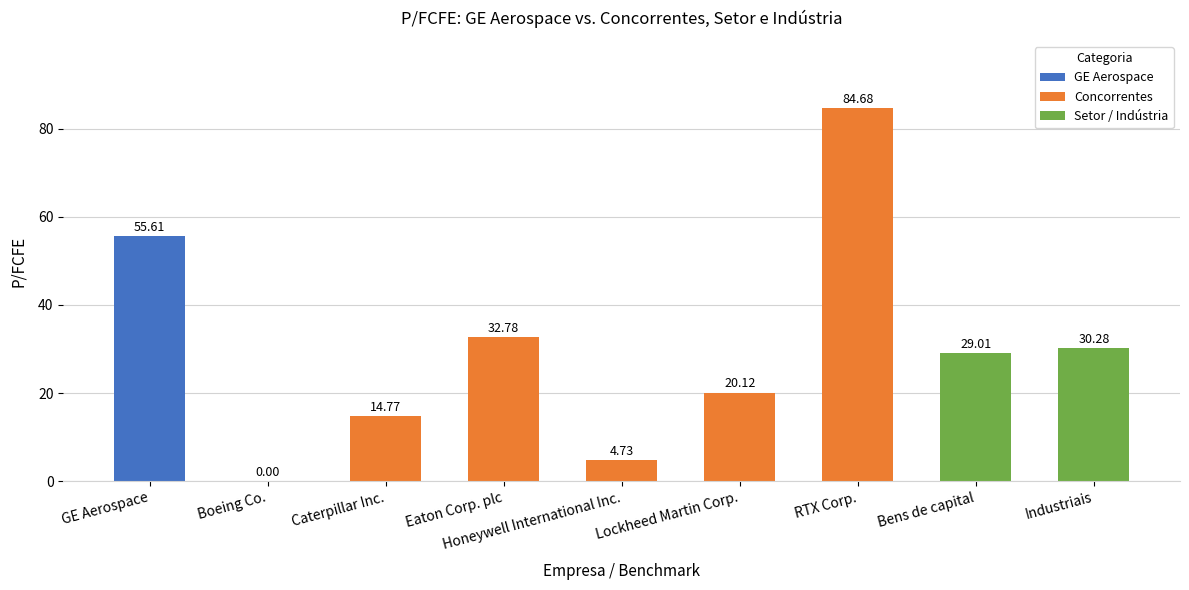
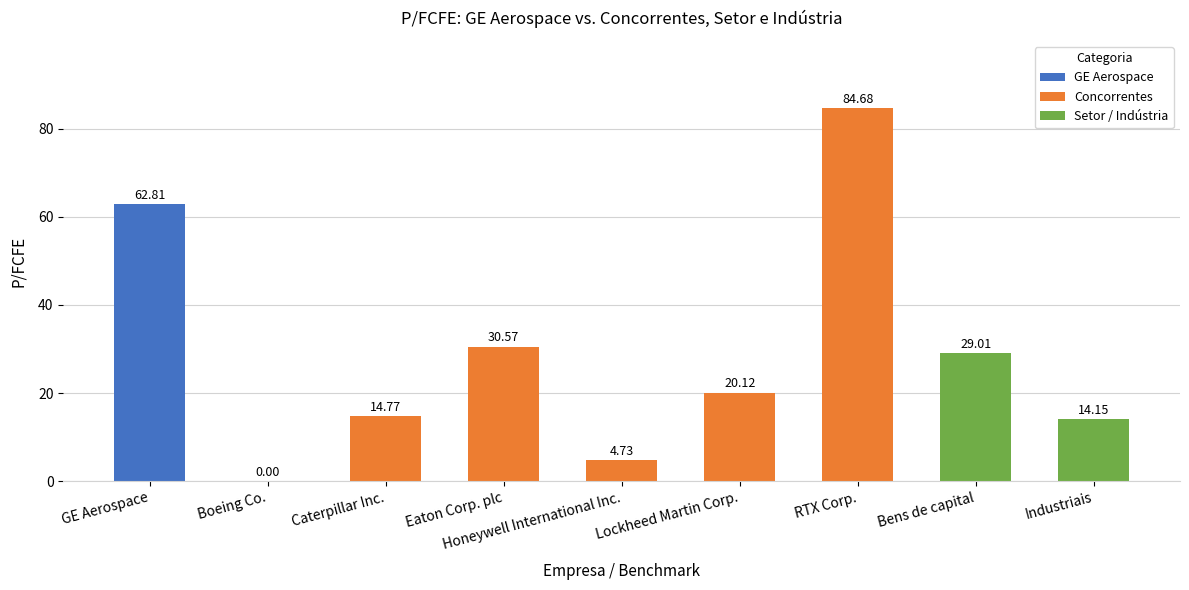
  {
-   "GE Aerospace": 55.61,
+   "GE Aerospace": 62.81,
    "Boeing Co.": 0.00,
    "Caterpillar Inc.": 14.77,
-   "Eaton Corp. plc": 32.78,
+   "Eaton Corp. plc": 30.57,
    "Honeywell International Inc.": 4.73,
    "Lockheed Martin Corp.": 20.12,
    "RTX Corp.": 84.68,
    "Bens de capital": 29.01,
-   "Industriais": 30.28
+   "Industriais": 14.15
  }
